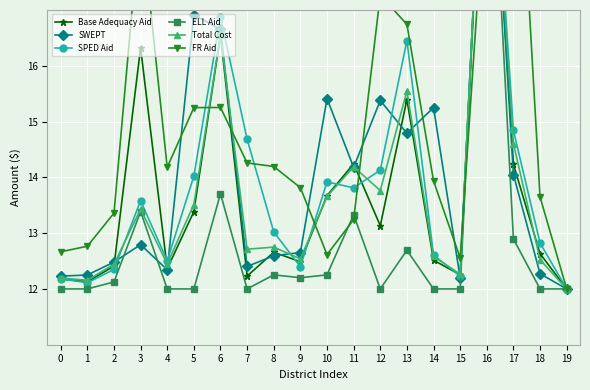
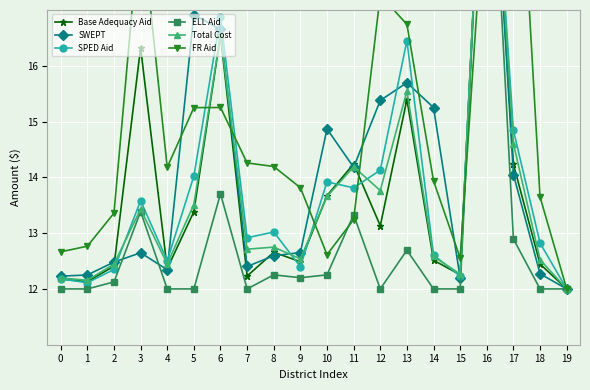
  {
    "Base Adequacy Aid": {
      "5": 13.4,
      "7": 12.2,
      "8": 12.7,
      "9": 12.5,
      "11": 14.2,
      "12": 13.1,
      "13": 15.4,
      "14": 12.5,
      "17": 14.2,
-     "18": 12.6
+     "18": 12.4
    },
    "SWEPT": {
      "1": 12.2,
-     "3": 12.8,
+     "3": 12.6,
      "7": 12.4,
      "8": 12.6,
      "9": 12.7,
-     "10": 15.4,
+     "10": 14.9,
      "12": 15.4,
-     "13": 14.8,
+     "13": 15.7,
      "14": 15.3,
      "17": 14.1,
      "18": 12.3
    },
    "SPED Aid": {
      "2": 12.3,
      "3": 13.6,
      "4": 12.5,
      "5": 14.0,
-     "7": 14.7,
+     "7": 12.9,
      "8": 13.0,
      "9": 12.4,
      "10": 13.9,
      "11": 13.8,
      "12": 14.1,
      "13": 16.5,
      "17": 14.8,
      "18": 12.8
    }
  }
